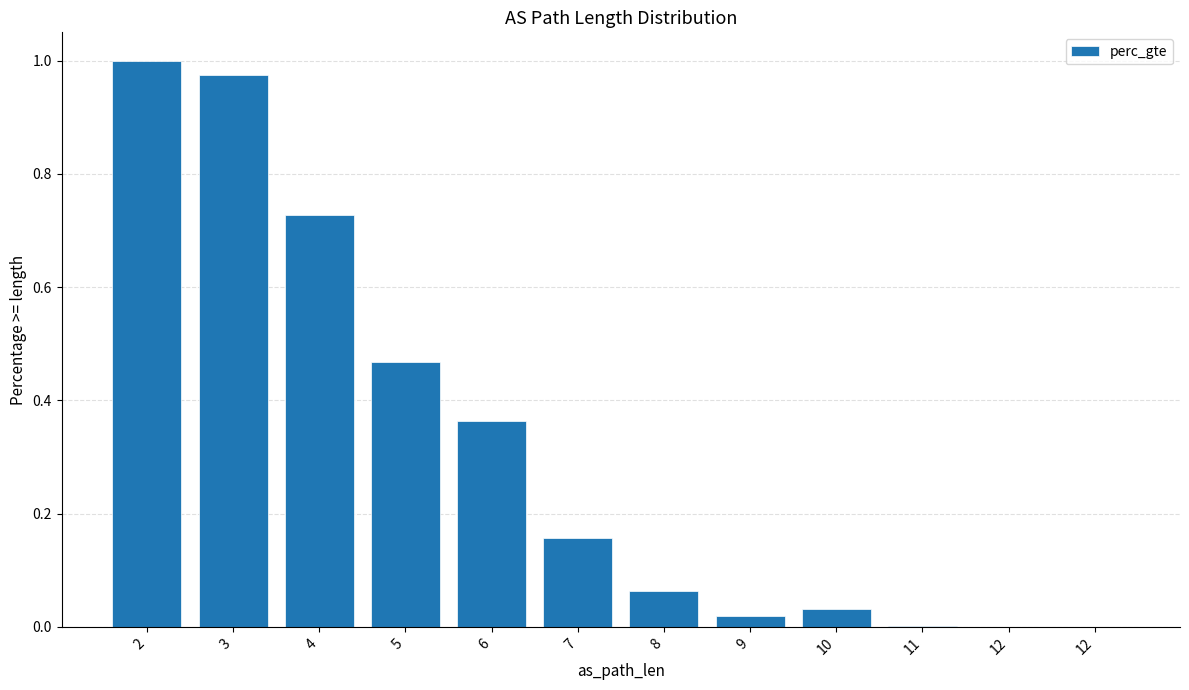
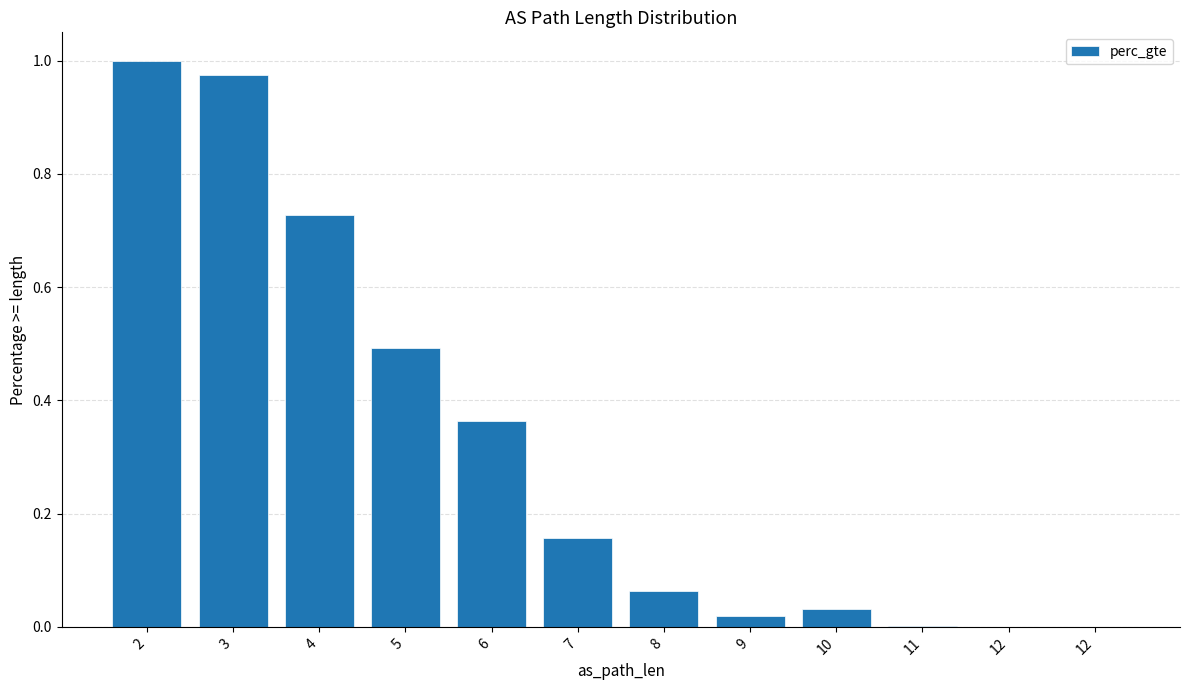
  {
    "2": 1.00,
    "3": 0.97,
    "4": 0.73,
-   "5": 0.47,
+   "5": 0.49,
    "6": 0.36,
    "7": 0.16,
    "8": 0.06,
    "9": 0.02,
    "10": 0.03
  }
